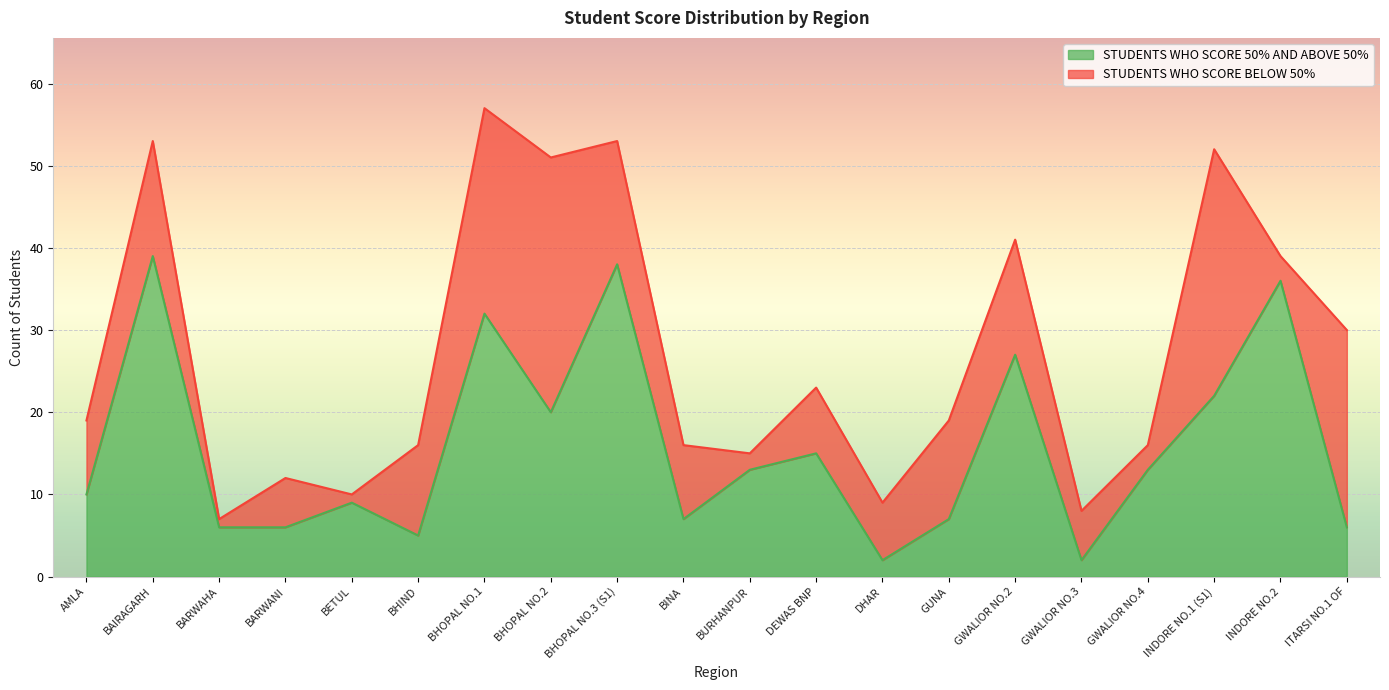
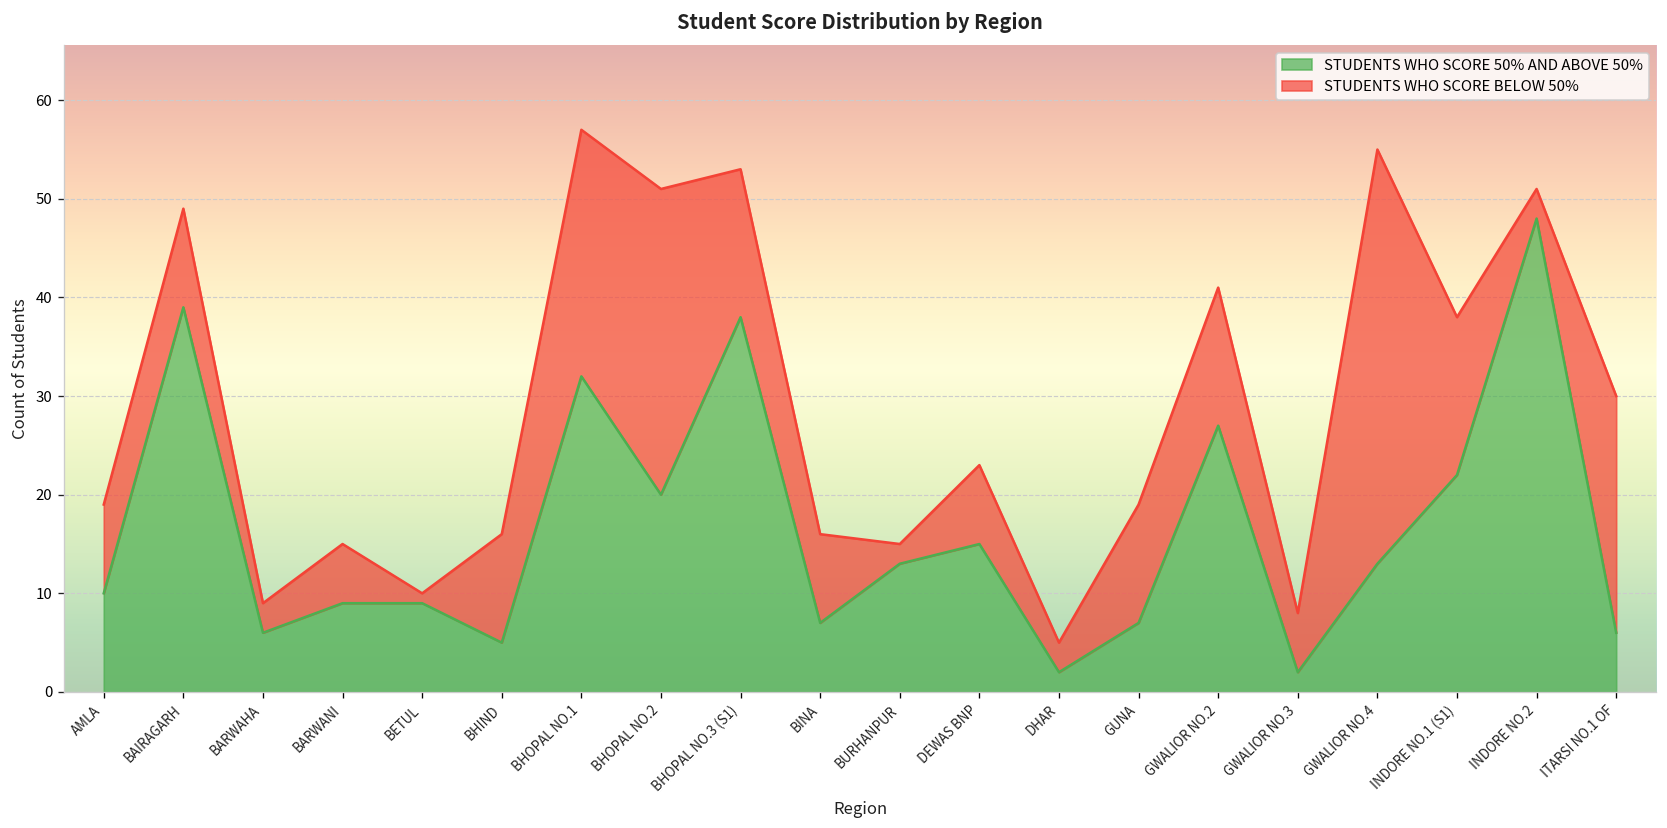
  {
    "STUDENTS WHO SCORE 50% AND ABOVE 50%": {
      "AMLA": 10,
      "BAIRAGARH": 39,
      "BARWAHA": 6,
-     "BARWANI": 6,
+     "BARWANI": 9,
      "BETUL": 9,
      "BHIND": 5,
      "BHOPAL NO.1": 32,
      "BHOPAL NO.2": 20,
      "BHOPAL NO.3 (S1)": 38,
      "BINA": 7,
      "BURHANPUR": 13,
      "DEWAS BNP": 15,
      "DHAR": 2,
      "GUNA": 7,
      "GWALIOR NO.2": 27,
      "GWALIOR NO.3": 2,
      "GWALIOR NO.4": 13,
      "INDORE NO.1 (S1)": 22,
-     "INDORE NO.2": 36,
+     "INDORE NO.2": 48,
      "ITARSI NO.1 OF": 6
    },
    "STUDENTS WHO SCORE BELOW 50%": {
      "AMLA": 9,
-     "BAIRAGARH": 14,
-     "BARWAHA": 1,
+     "BAIRAGARH": 10,
+     "BARWAHA": 3,
      "BARWANI": 6,
      "BETUL": 1,
      "BHIND": 11,
      "BHOPAL NO.1": 25,
      "BHOPAL NO.2": 31,
      "BHOPAL NO.3 (S1)": 15,
      "BINA": 9,
      "BURHANPUR": 2,
      "DEWAS BNP": 8,
-     "DHAR": 7,
+     "DHAR": 3,
      "GUNA": 12,
      "GWALIOR NO.2": 14,
      "GWALIOR NO.3": 6,
-     "GWALIOR NO.4": 3,
-     "INDORE NO.1 (S1)": 30,
+     "GWALIOR NO.4": 42,
+     "INDORE NO.1 (S1)": 16,
      "INDORE NO.2": 3,
      "ITARSI NO.1 OF": 24
    }
  }
